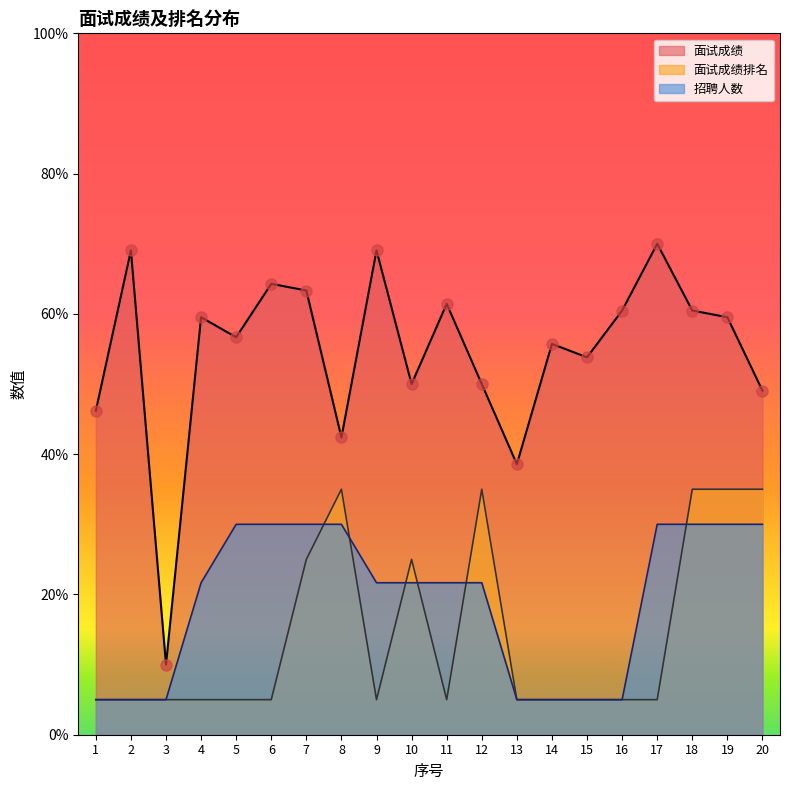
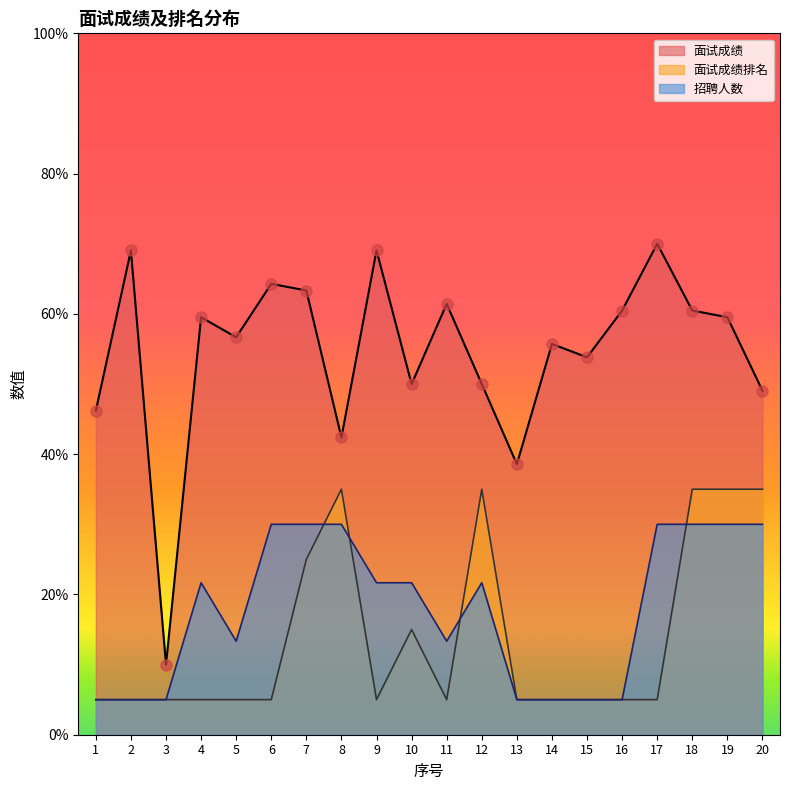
  {
    "面试成绩排名": {
      "4": "5%",
      "5": "5%",
      "6": "5%",
      "7": "25%",
      "8": "35%",
      "9": "5%",
-     "10": "25%",
+     "10": "15%",
      "11": "5%",
      "12": "35%",
      "17": "5%",
      "18": "35%",
      "19": "35%",
      "20": "35%"
    },
    "招聘人数": {
      "4": "22%",
-     "5": "30%",
+     "5": "13%",
      "6": "30%",
      "7": "30%",
      "8": "30%",
      "9": "22%",
      "10": "22%",
-     "11": "22%",
+     "11": "13%",
      "12": "22%",
      "17": "30%",
      "18": "30%",
      "19": "30%",
      "20": "30%"
    }
  }
